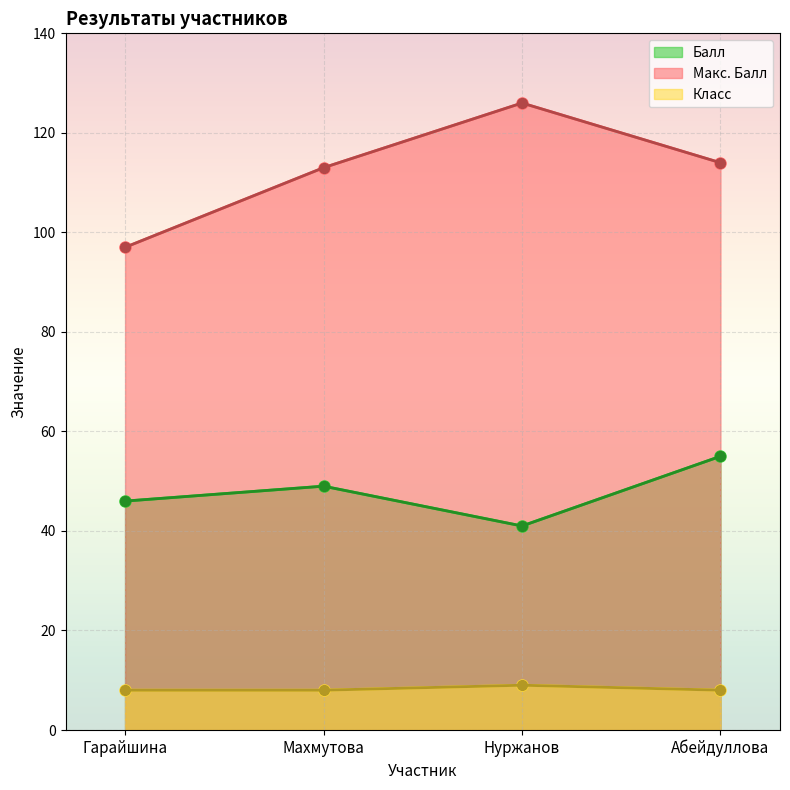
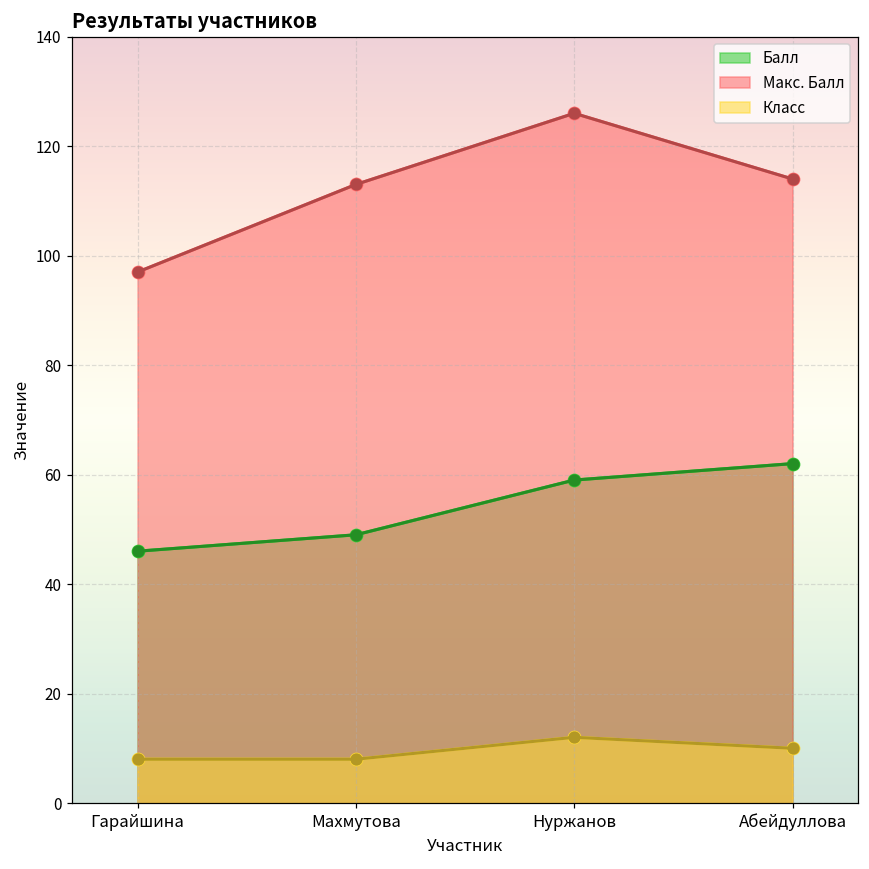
  {
    "Балл": {
      "Гарайшина": 46,
      "Махмутова": 49,
-     "Нуржанов": 41,
-     "Абейдуллова": 55
+     "Нуржанов": 59,
+     "Абейдуллова": 62
    },
    "Макс. Балл": {
      "Гарайшина": 97,
      "Махмутова": 113,
      "Нуржанов": 126,
      "Абейдуллова": 114
    },
    "Класс": {
      "Гарайшина": 8,
      "Махмутова": 8,
-     "Нуржанов": 9,
-     "Абейдуллова": 8
+     "Нуржанов": 12,
+     "Абейдуллова": 10
    }
  }
